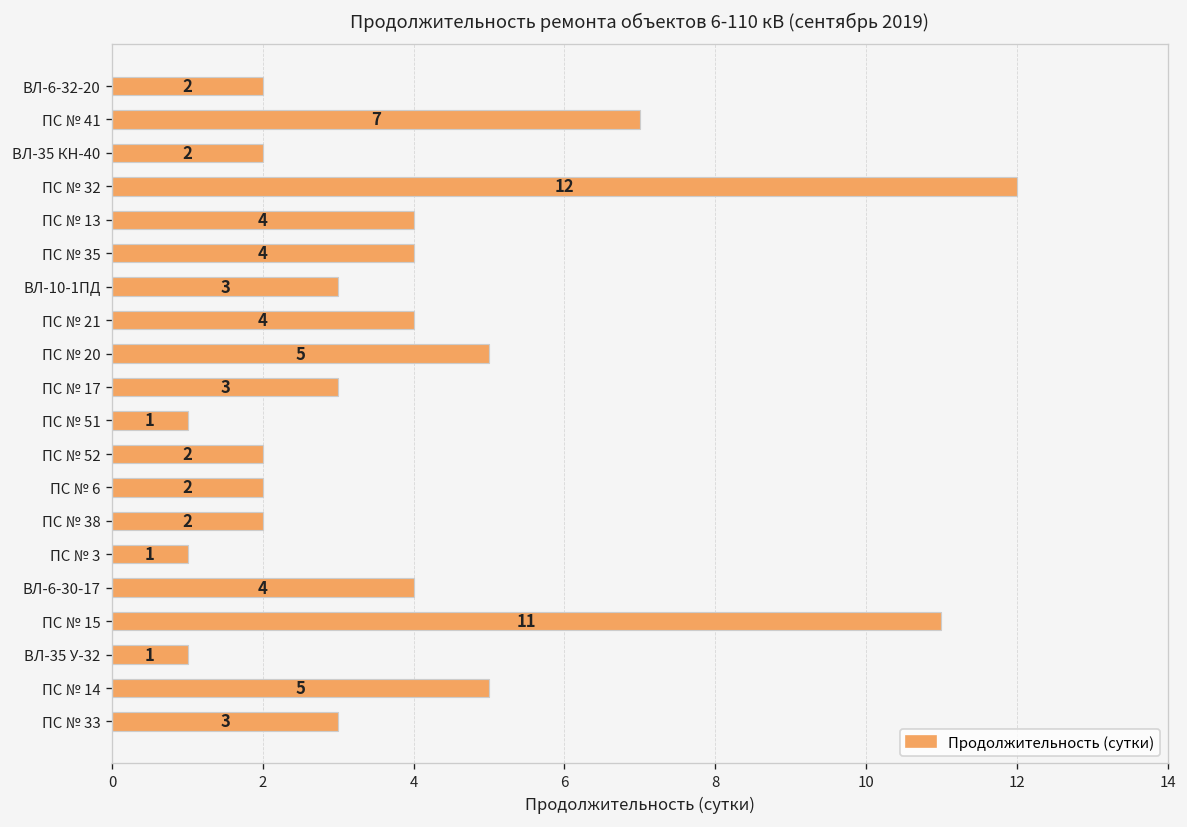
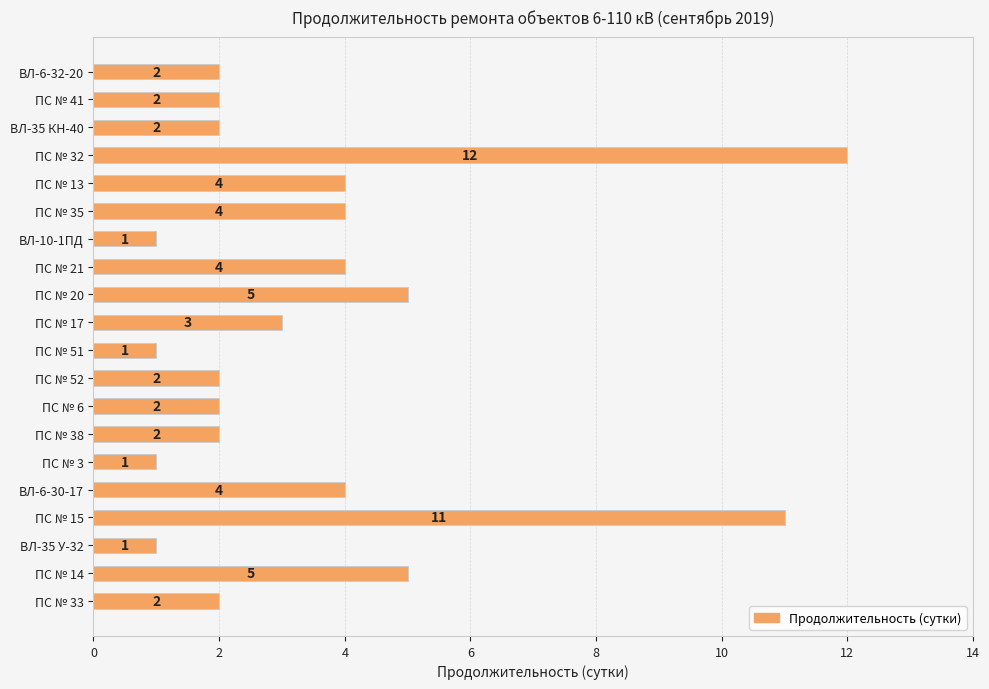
  {
    "ВЛ-6-32-20": 2,
-   "ПС № 41": 7,
+   "ПС № 41": 2,
    "ВЛ-35 КН-40": 2,
    "ПС № 32": 12,
    "ПС № 13": 4,
    "ПС № 35": 4,
-   "ВЛ-10-1ПД": 3,
+   "ВЛ-10-1ПД": 1,
    "ПС № 21": 4,
    "ПС № 20": 5,
    "ПС № 17": 3,
    "ПС № 51": 1,
    "ПС № 52": 2,
    "ПС № 6": 2,
    "ПС № 38": 2,
    "ПС № 3": 1,
    "ВЛ-6-30-17": 4,
    "ПС № 15": 11,
    "ВЛ-35 У-32": 1,
    "ПС № 14": 5,
-   "ПС № 33": 3
+   "ПС № 33": 2
  }
